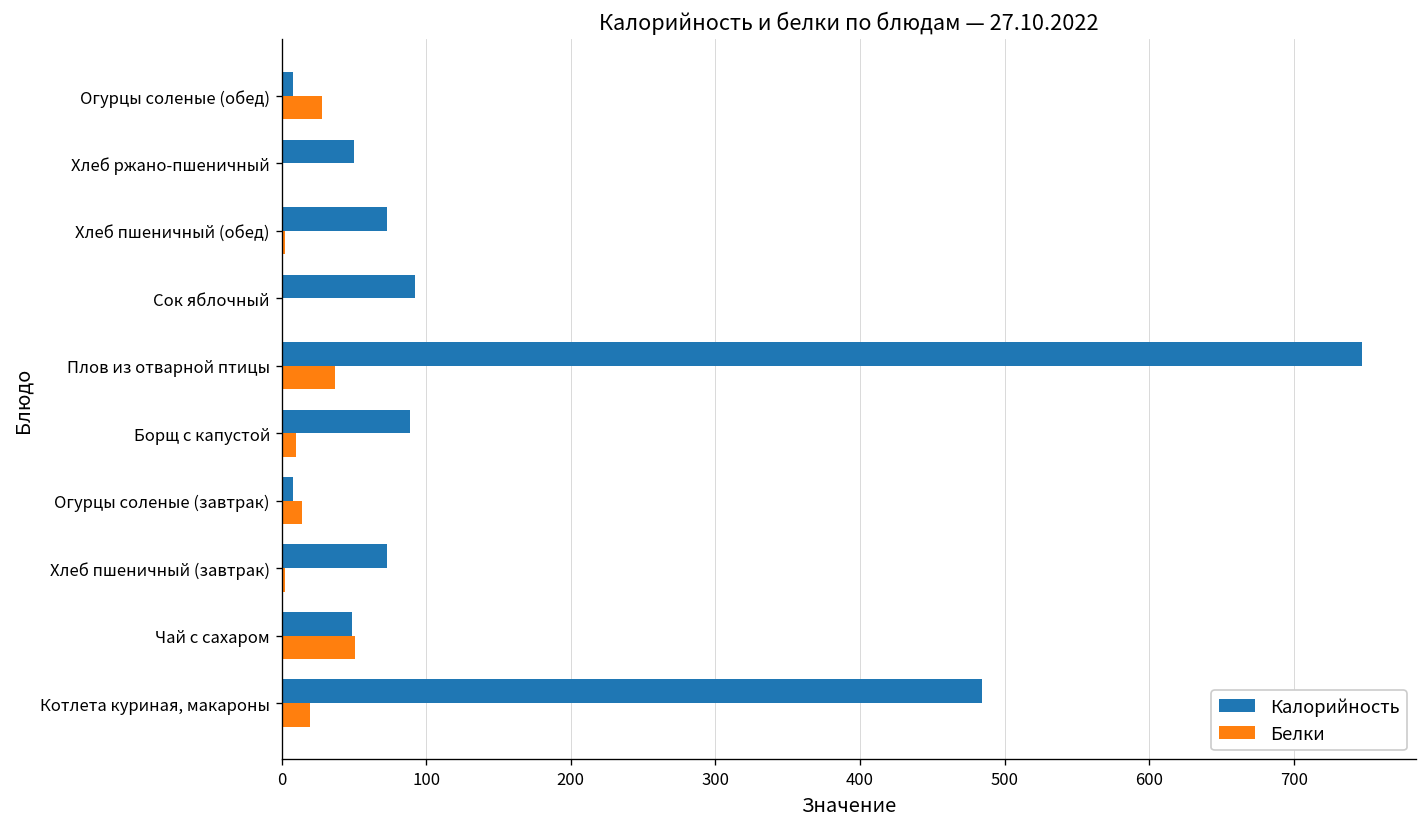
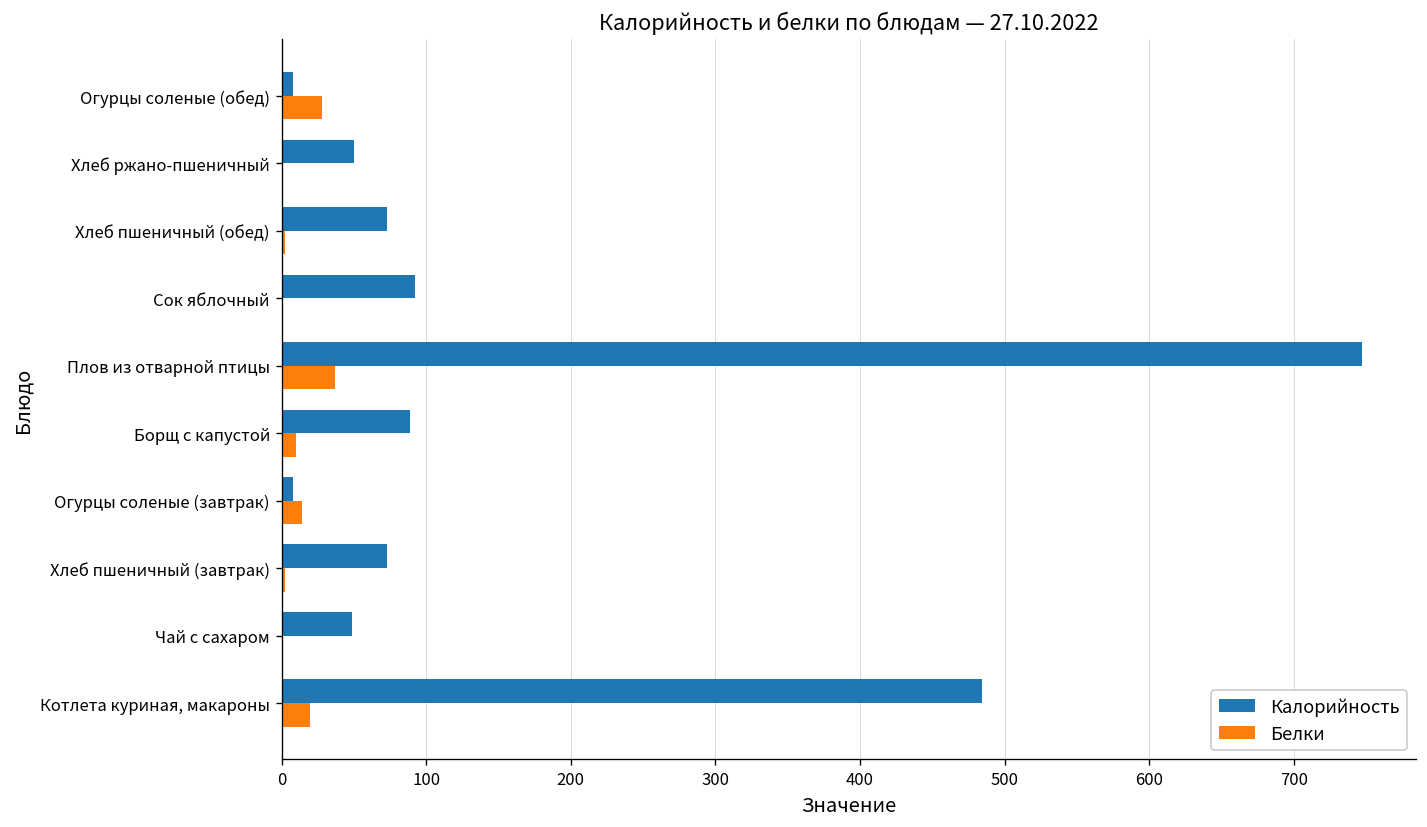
  {
    "Калорийность": {
      "Огурцы соленые (обед)": 8,
      "Хлеб ржано-пшеничный": 50,
      "Хлеб пшеничный (обед)": 73,
      "Сок яблочный": 92,
      "Плов из отварной птицы": 747,
      "Борщ с капустой": 89,
      "Огурцы соленые (завтрак)": 8,
      "Хлеб пшеничный (завтрак)": 73,
      "Чай с сахаром": 49,
      "Котлета куриная, макароны": 484
    },
    "Белки": {
      "Огурцы соленые (обед)": 28,
      "Хлеб пшеничный (обед)": 2,
      "Плов из отварной птицы": 37,
      "Борщ с капустой": 10,
      "Огурцы соленые (завтрак)": 14,
      "Хлеб пшеничный (завтрак)": 2,
-     "Чай с сахаром": 51,
+     "Чай с сахаром": 0,
      "Котлета куриная, макароны": 20
    }
  }
